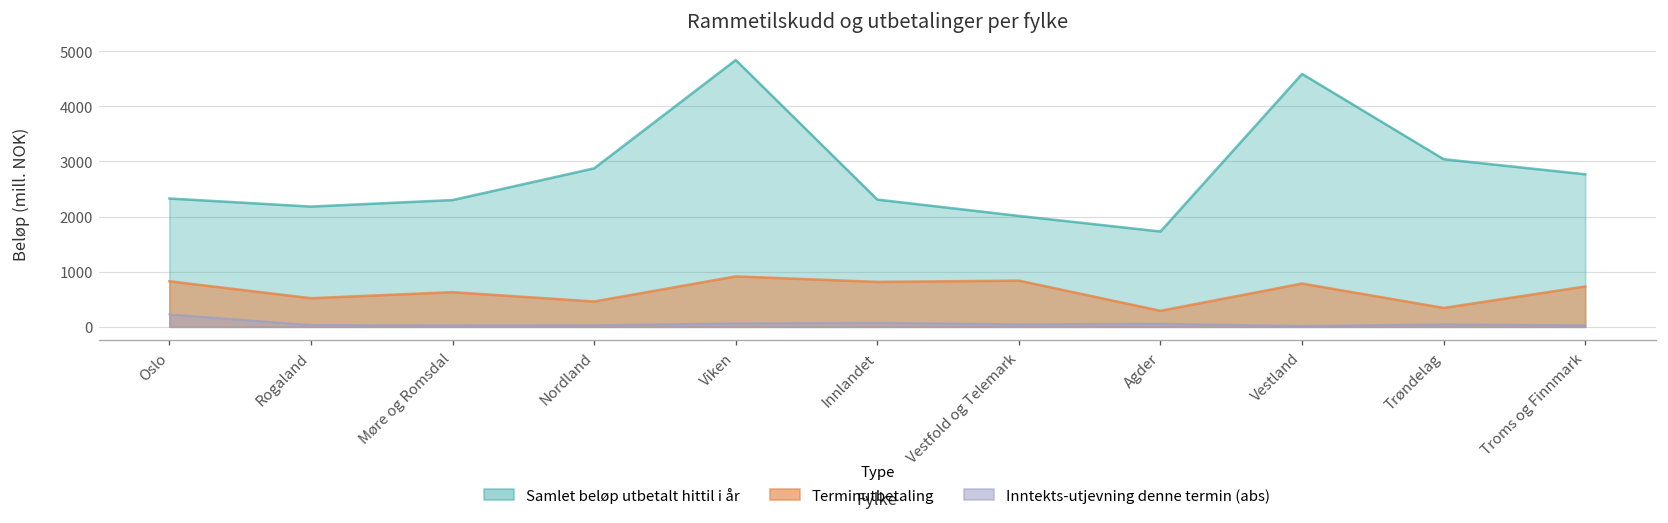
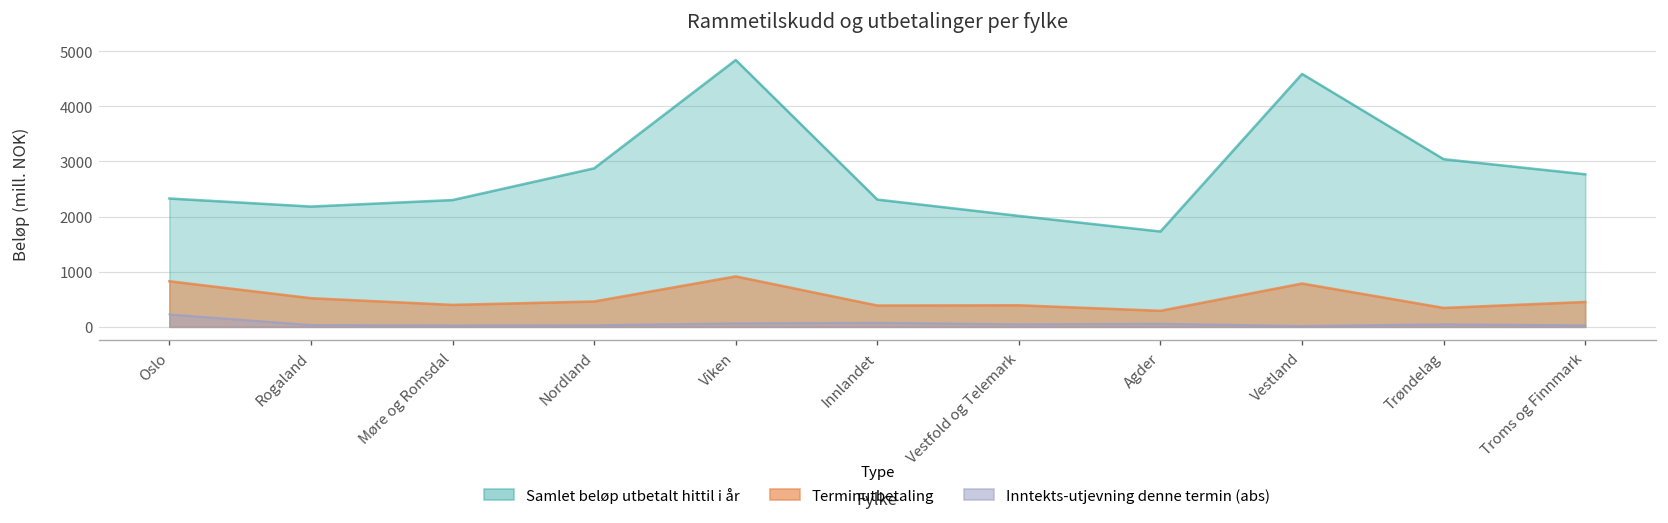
  {
    "Terminutbetaling": {
      "Oslo": 800,
      "Rogaland": 500,
-     "Møre og Romsdal": 600,
+     "Møre og Romsdal": 400,
      "Nordland": 500,
      "Viken": 900,
-     "Innlandet": 800,
-     "Vestfold og Telemark": 800,
+     "Innlandet": 400,
+     "Vestfold og Telemark": 400,
      "Agder": 300,
      "Vestland": 800,
      "Trøndelag": 300,
-     "Troms og Finnmark": 700
+     "Troms og Finnmark": 500
    }
  }
